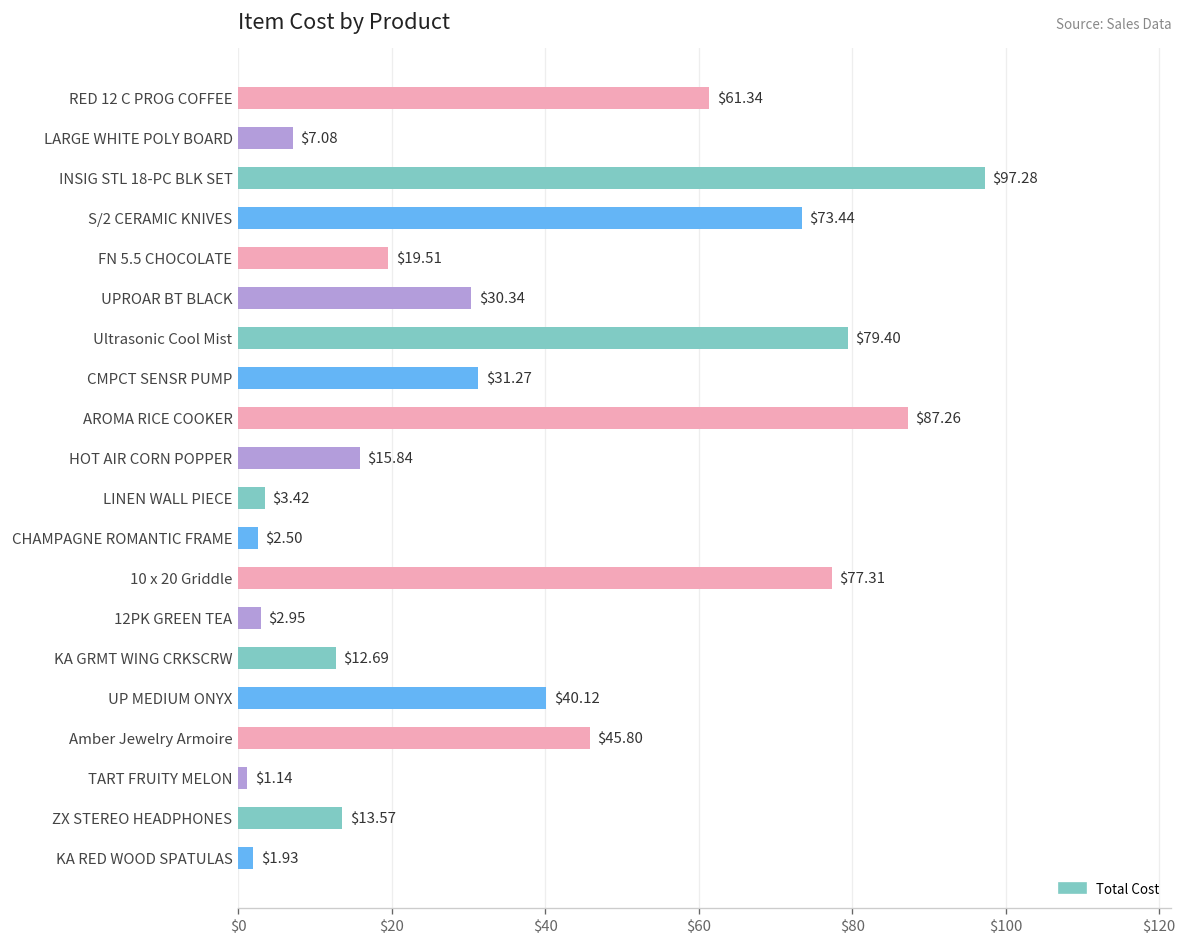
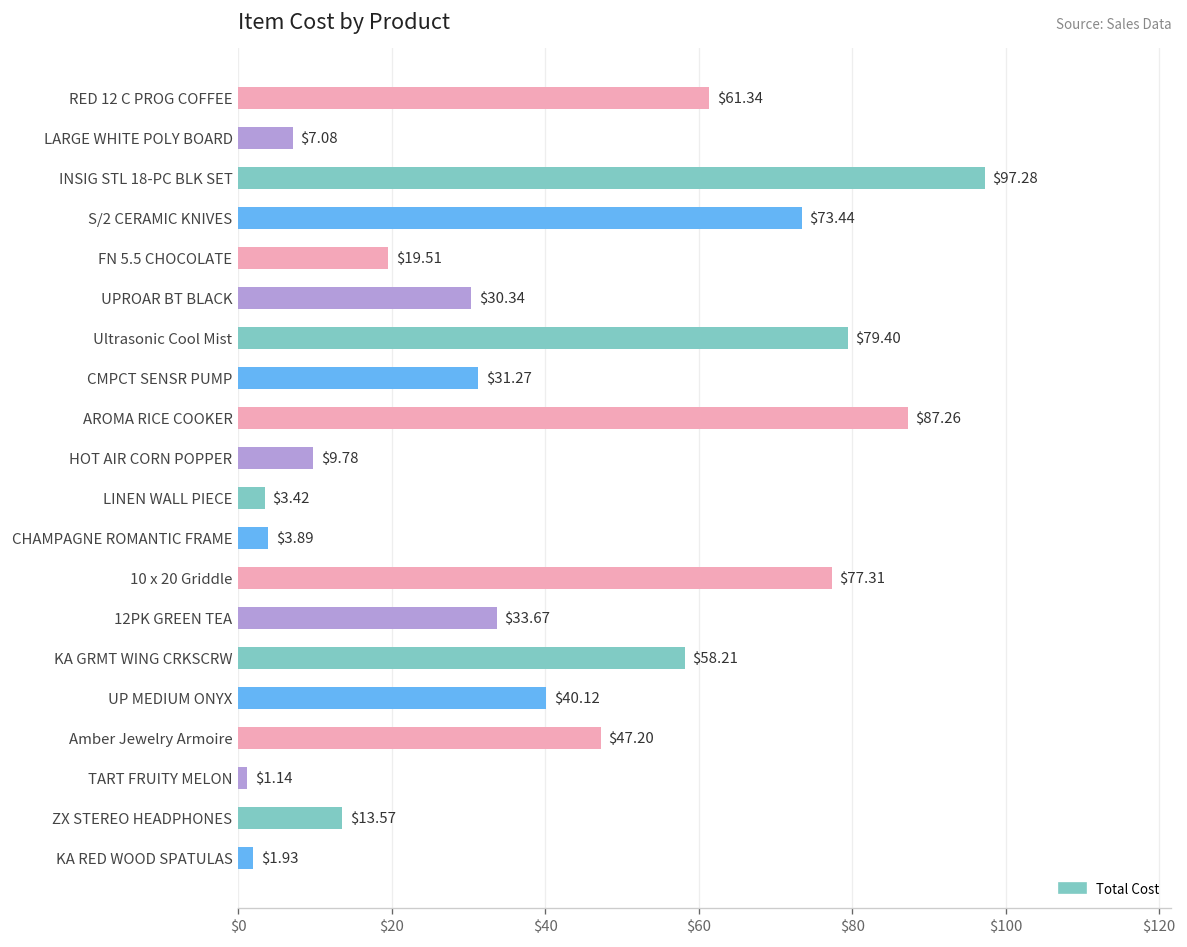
  {
    "RED 12 C PROG COFFEE": "$61.34",
    "LARGE WHITE POLY BOARD": "$7.08",
    "INSIG STL 18-PC BLK SET": "$97.28",
    "S/2 CERAMIC KNIVES": "$73.44",
    "FN 5.5 CHOCOLATE": "$19.51",
    "UPROAR BT BLACK": "$30.34",
    "Ultrasonic Cool Mist": "$79.40",
    "CMPCT SENSR PUMP": "$31.27",
    "AROMA RICE COOKER": "$87.26",
-   "HOT AIR CORN POPPER": "$15.84",
+   "HOT AIR CORN POPPER": "$9.78",
    "LINEN WALL PIECE": "$3.42",
-   "CHAMPAGNE ROMANTIC FRAME": "$2.50",
+   "CHAMPAGNE ROMANTIC FRAME": "$3.89",
    "10 x 20 Griddle": "$77.31",
-   "12PK GREEN TEA": "$2.95",
-   "KA GRMT WING CRKSCRW": "$12.69",
+   "12PK GREEN TEA": "$33.67",
+   "KA GRMT WING CRKSCRW": "$58.21",
    "UP MEDIUM ONYX": "$40.12",
-   "Amber Jewelry Armoire": "$45.80",
+   "Amber Jewelry Armoire": "$47.20",
    "TART FRUITY MELON": "$1.14",
    "ZX STEREO HEADPHONES": "$13.57",
    "KA RED WOOD SPATULAS": "$1.93"
  }
